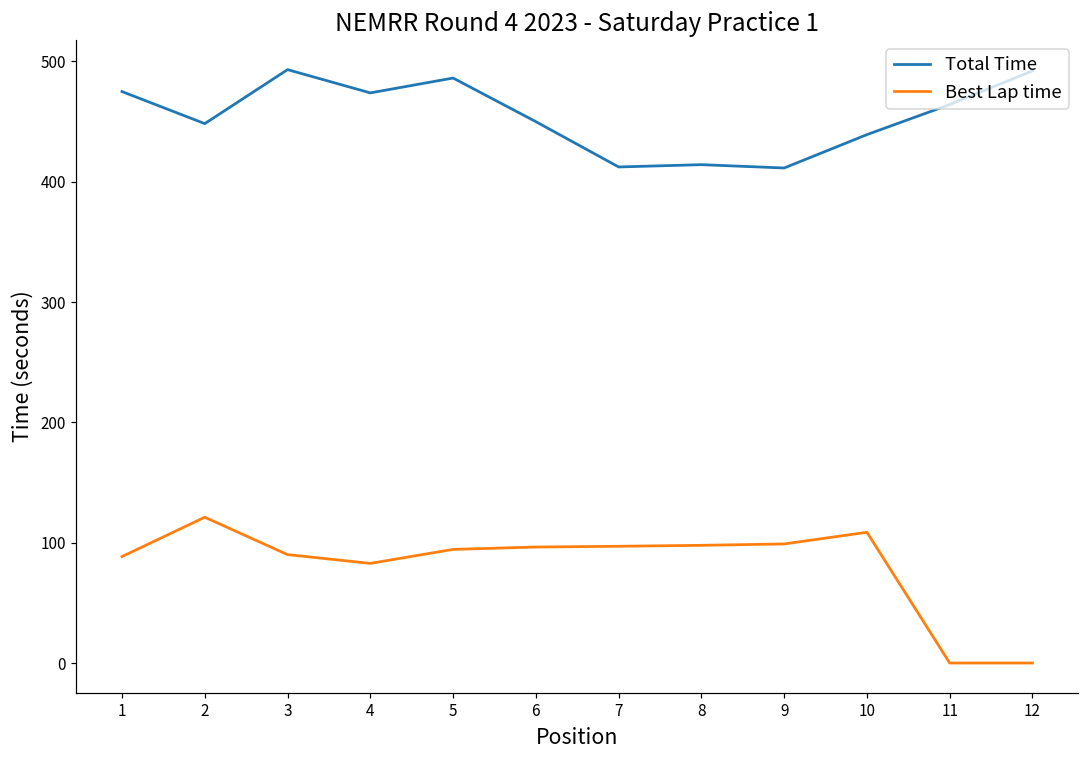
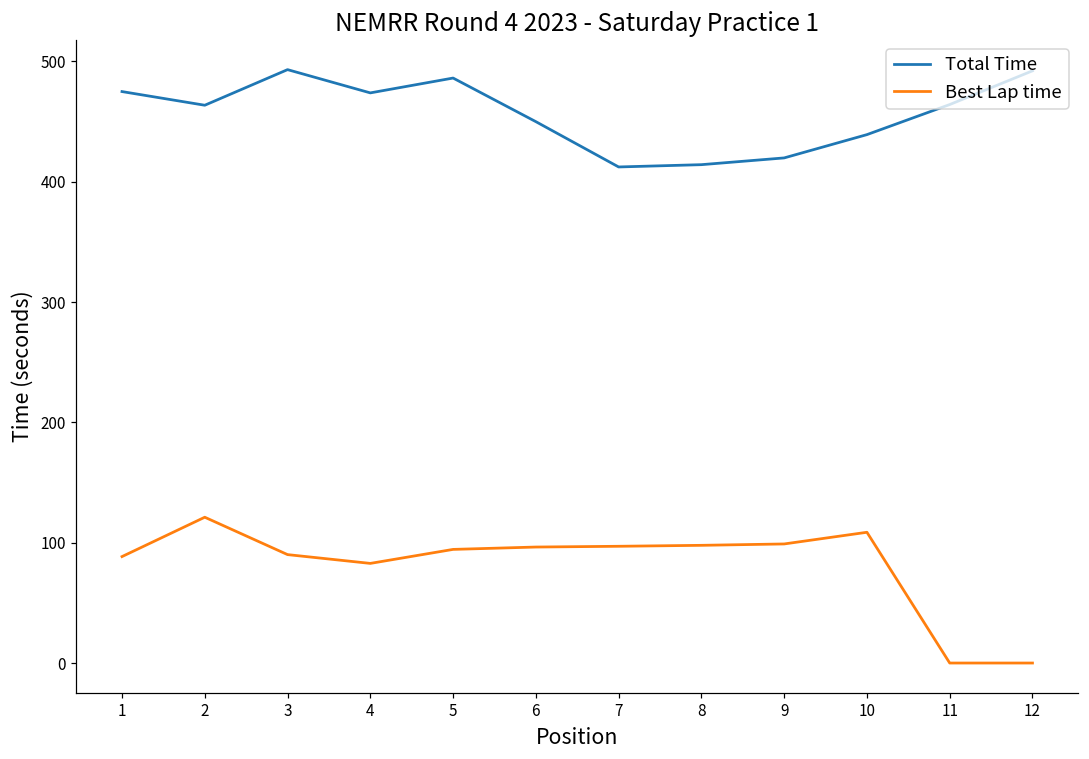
  {
    "Total Time": {
      "1": 475,
-     "2": 448,
+     "2": 464,
      "3": 493,
      "4": 474,
      "5": 486,
      "6": 450,
      "7": 412,
      "8": 414,
-     "9": 411,
+     "9": 420,
      "10": 439
    },
    "Best Lap time": {
      "1": 88,
      "2": 121,
      "3": 90,
      "4": 83,
      "5": 94,
      "6": 96,
      "7": 97,
      "8": 98,
      "9": 99,
      "10": 109,
      "11": 0,
      "12": 0
    }
  }
